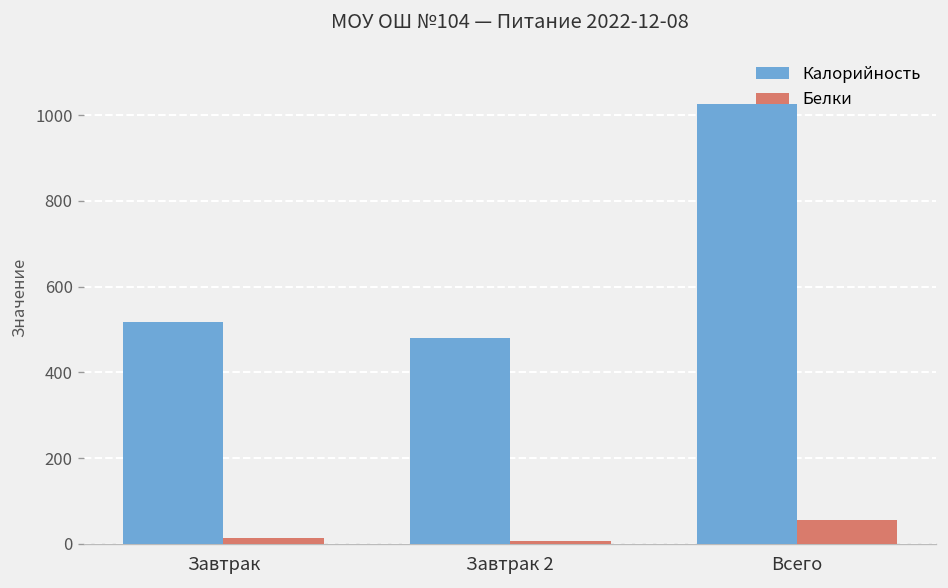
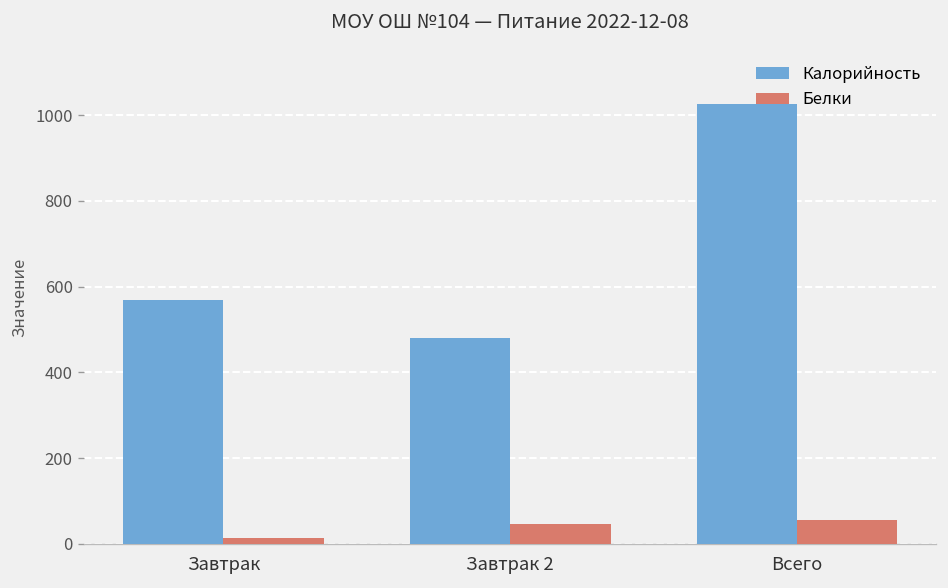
  {
    "Калорийность": {
-     "Завтрак": 520,
+     "Завтрак": 570,
      "Завтрак 2": 480,
      "Всего": 1030
    },
    "Белки": {
      "Завтрак": 10,
-     "Завтрак 2": 10,
+     "Завтрак 2": 50,
      "Всего": 60
    }
  }
